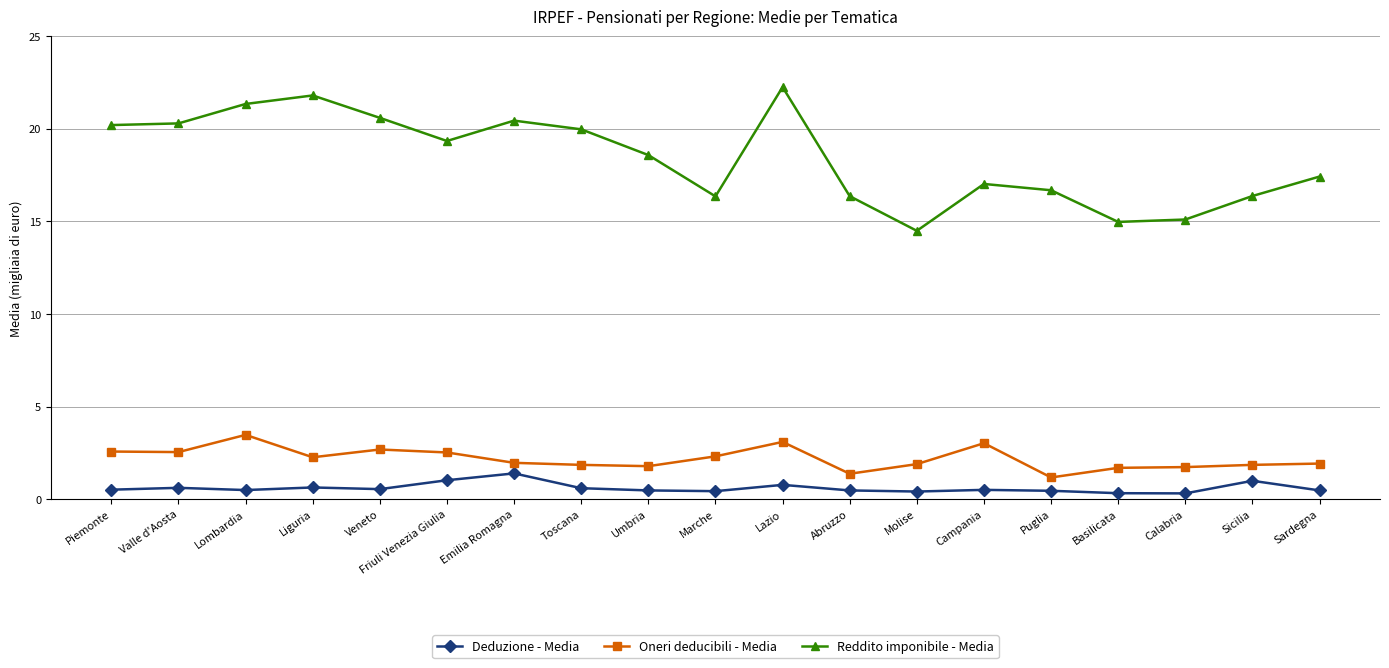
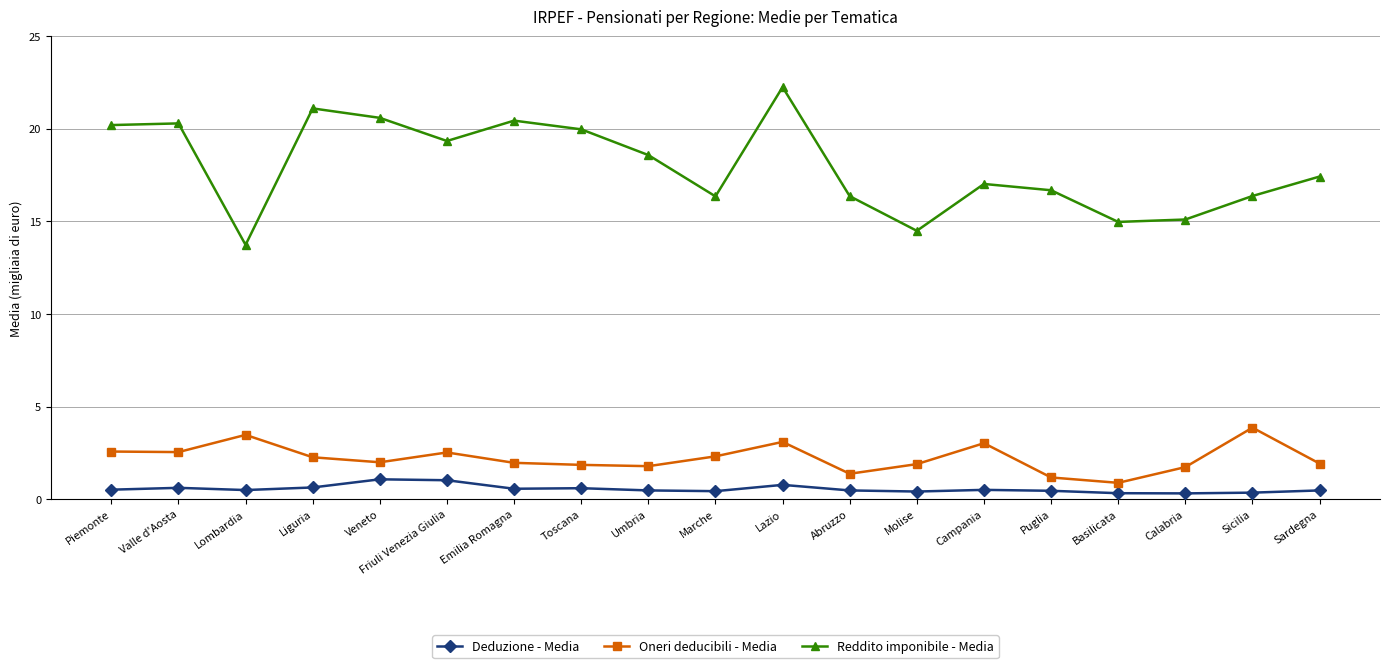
  {
    "Deduzione - Media": {
      "Piemonte": 0.5,
      "Valle d'Aosta": 0.6,
      "Lombardia": 0.5,
      "Liguria": 0.6,
-     "Veneto": 0.5,
+     "Veneto": 1.1,
      "Friuli Venezia Giulia": 1.0,
-     "Emilia Romagna": 1.4,
+     "Emilia Romagna": 0.6,
      "Toscana": 0.6,
      "Umbria": 0.5,
      "Marche": 0.4,
      "Lazio": 0.8,
      "Abruzzo": 0.5,
      "Molise": 0.4,
      "Campania": 0.5,
      "Puglia": 0.5,
      "Basilicata": 0.3,
      "Calabria": 0.3,
-     "Sicilia": 1.0,
+     "Sicilia": 0.4,
      "Sardegna": 0.5
    },
    "Oneri deducibili - Media": {
      "Piemonte": 2.6,
      "Valle d'Aosta": 2.5,
      "Lombardia": 3.5,
      "Liguria": 2.3,
-     "Veneto": 2.7,
+     "Veneto": 2.0,
      "Friuli Venezia Giulia": 2.5,
      "Emilia Romagna": 2.0,
      "Toscana": 1.9,
      "Umbria": 1.8,
      "Marche": 2.3,
      "Lazio": 3.1,
      "Abruzzo": 1.4,
      "Molise": 1.9,
      "Campania": 3.0,
      "Puglia": 1.2,
-     "Basilicata": 1.7,
+     "Basilicata": 0.9,
      "Calabria": 1.7,
-     "Sicilia": 1.9,
+     "Sicilia": 3.9,
      "Sardegna": 1.9
    },
    "Reddito imponibile - Media": {
      "Piemonte": 20.2,
      "Valle d'Aosta": 20.3,
-     "Lombardia": 21.3,
-     "Liguria": 21.8,
+     "Lombardia": 13.7,
+     "Liguria": 21.1,
      "Veneto": 20.6,
      "Friuli Venezia Giulia": 19.3,
      "Emilia Romagna": 20.4,
      "Toscana": 20.0,
      "Umbria": 18.6,
      "Marche": 16.4,
      "Lazio": 22.3,
      "Abruzzo": 16.4,
      "Molise": 14.5,
      "Campania": 17.0,
      "Puglia": 16.7,
      "Basilicata": 15.0,
      "Calabria": 15.1,
      "Sicilia": 16.4,
      "Sardegna": 17.4
    }
  }
